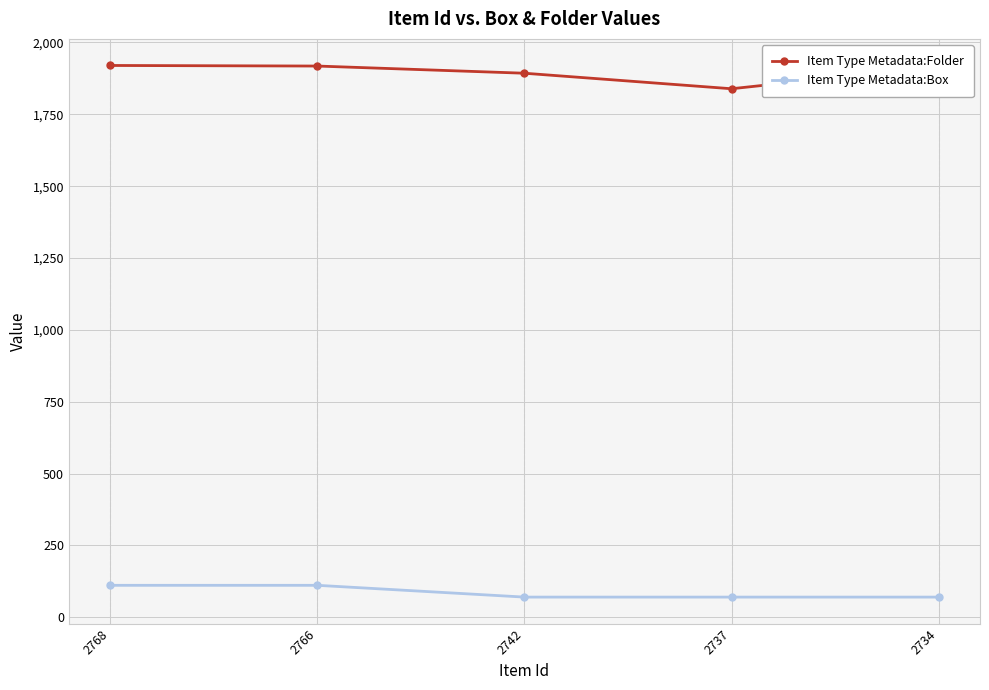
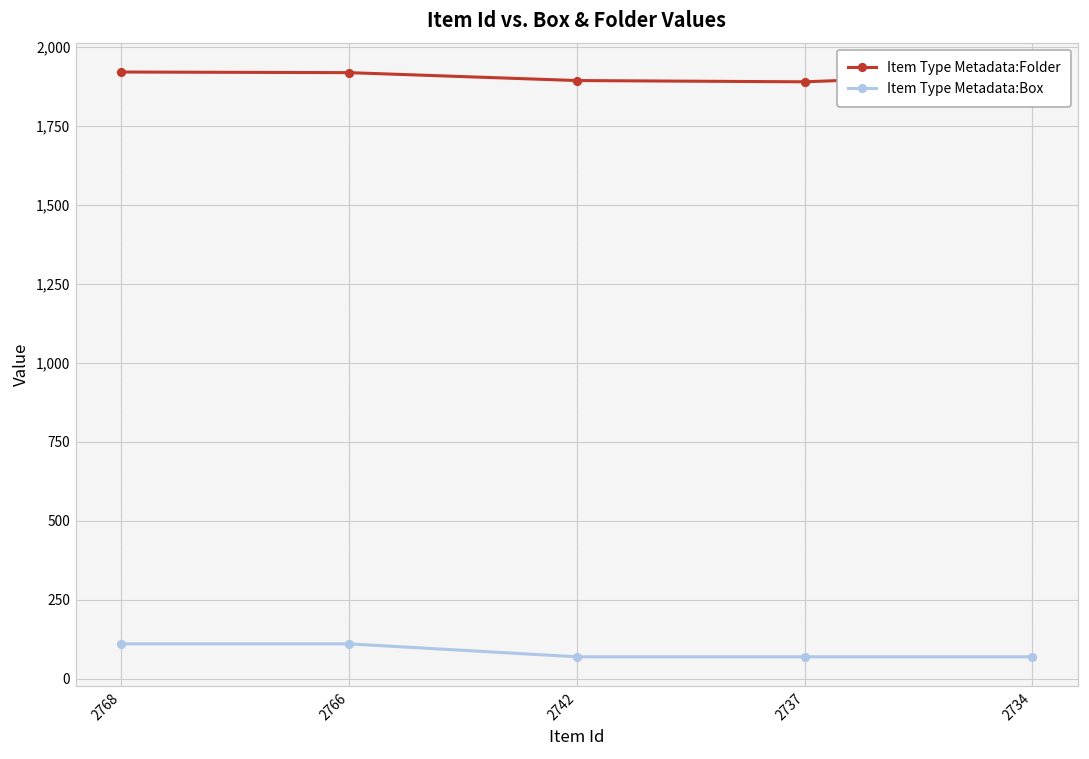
  {
    "Item Type Metadata:Folder": {
      "2768": "1,920",
      "2766": "1,920",
      "2742": "1,890",
-     "2737": "1,840"
+     "2737": "1,890"
    },
    "Item Type Metadata:Box": {
      "2768": "110",
      "2766": "110",
      "2742": "70",
      "2737": "70",
      "2734": "70"
    }
  }
